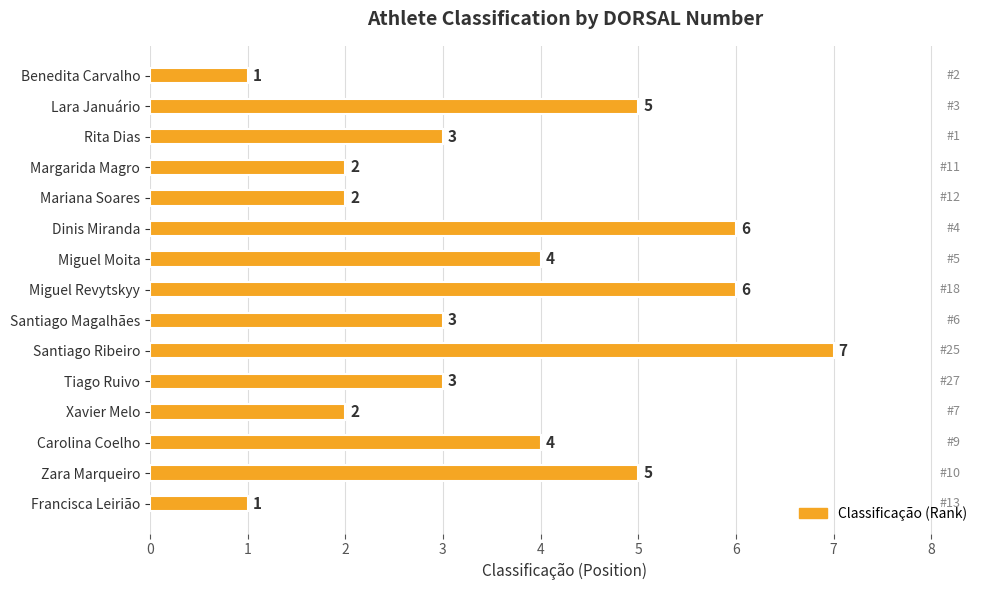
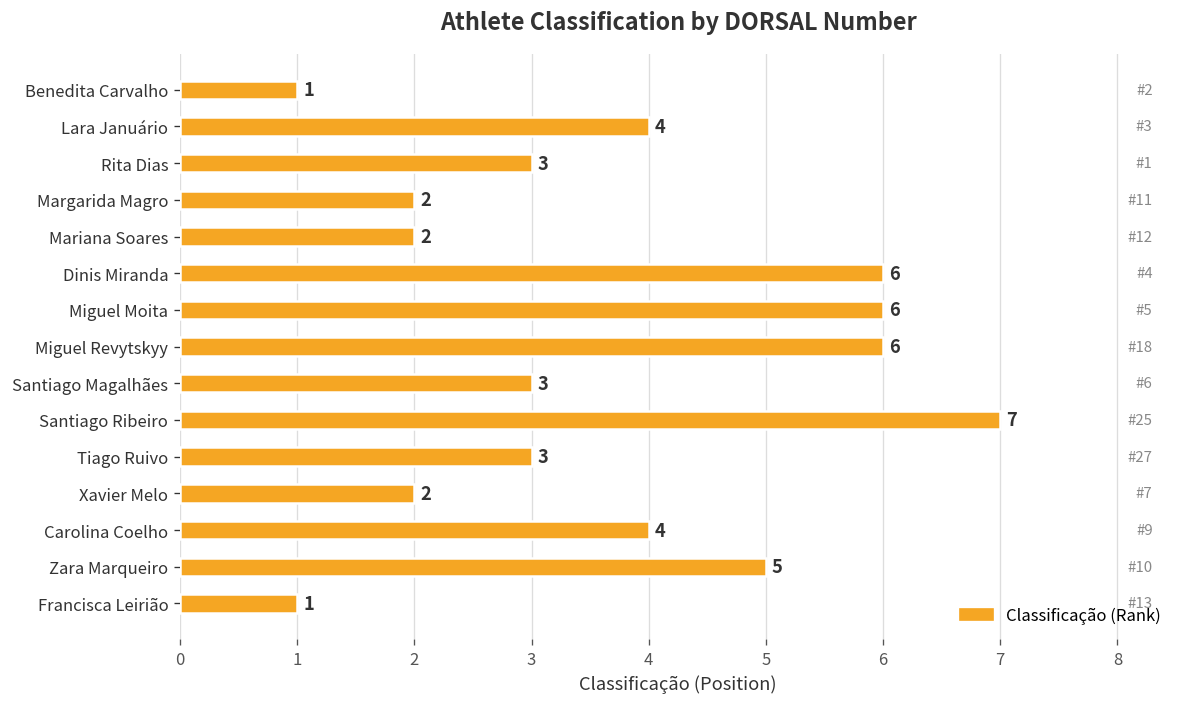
  {
    "Benedita Carvalho": 1,
-   "Lara Januário": 5,
+   "Lara Januário": 4,
    "Rita Dias": 3,
    "Margarida Magro": 2,
    "Mariana Soares": 2,
    "Dinis Miranda": 6,
-   "Miguel Moita": 4,
+   "Miguel Moita": 6,
    "Miguel Revytskyy": 6,
    "Santiago Magalhães": 3,
    "Santiago Ribeiro": 7,
    "Tiago Ruivo": 3,
    "Xavier Melo": 2,
    "Carolina Coelho": 4,
    "Zara Marqueiro": 5,
    "Francisca Leirião": 1
  }
